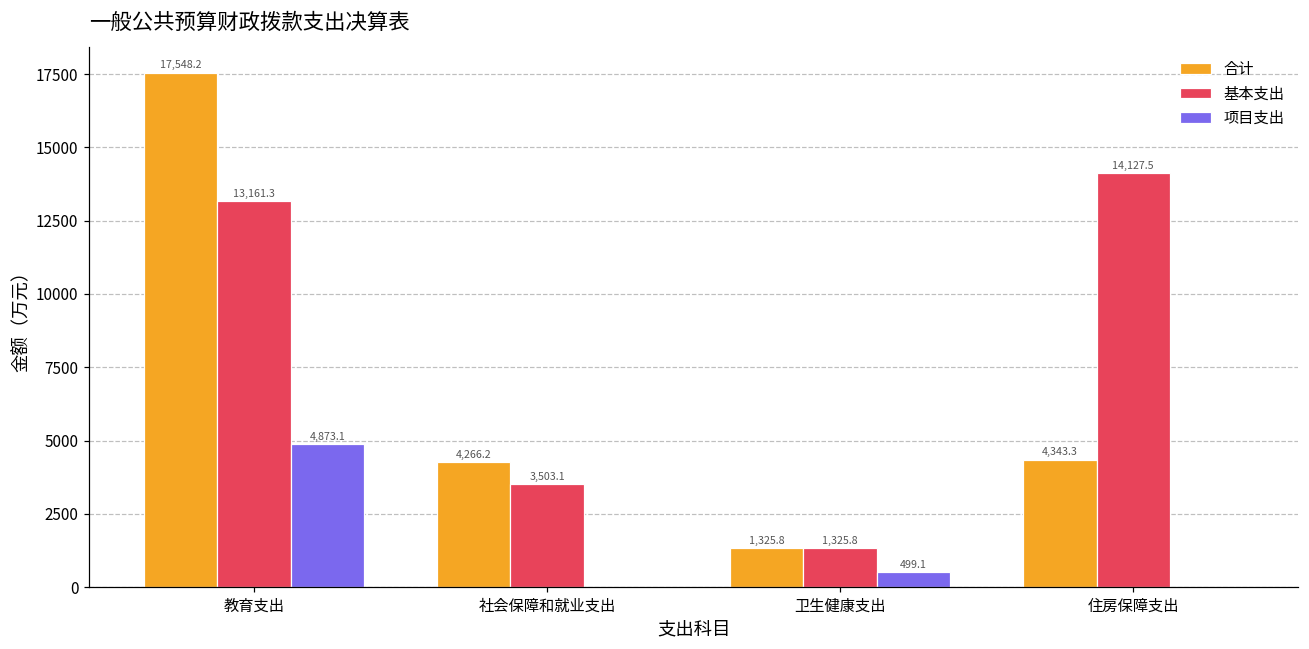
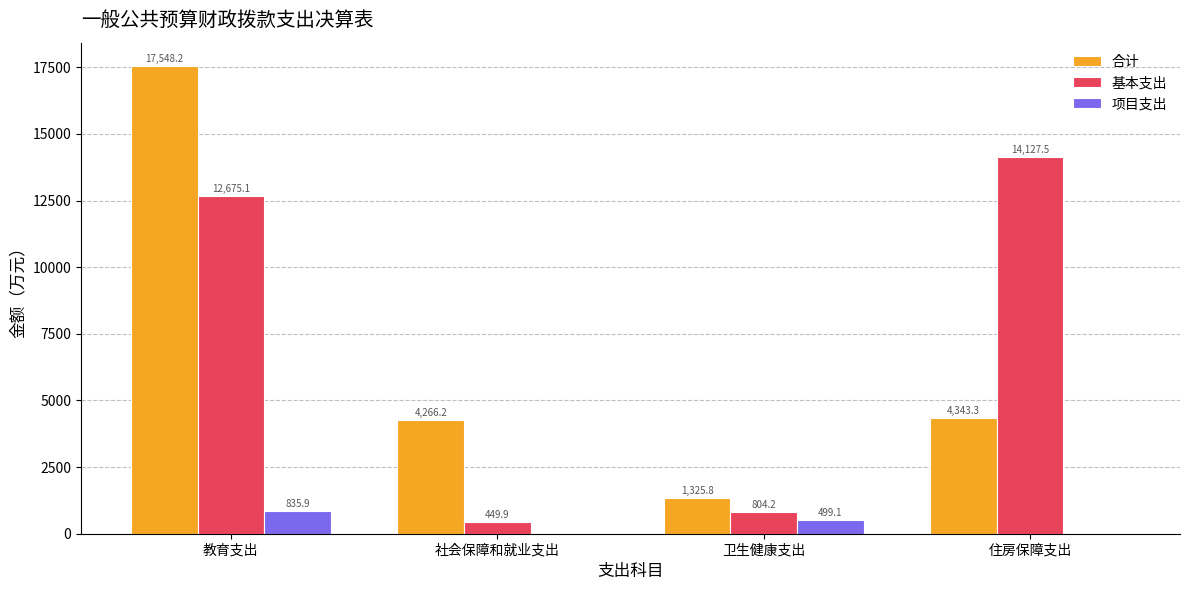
  {
    "合计": {
      "教育支出": "17,548.2",
      "社会保障和就业支出": "4,266.2",
      "卫生健康支出": "1,325.8",
      "住房保障支出": "4,343.3"
    },
    "基本支出": {
-     "教育支出": "13,161.3",
-     "社会保障和就业支出": "3,503.1",
-     "卫生健康支出": "1,325.8",
+     "教育支出": "12,675.1",
+     "社会保障和就业支出": "449.9",
+     "卫生健康支出": "804.2",
      "住房保障支出": "14,127.5"
    },
    "项目支出": {
-     "教育支出": "4,873.1",
+     "教育支出": "835.9",
      "卫生健康支出": "499.1"
    }
  }
